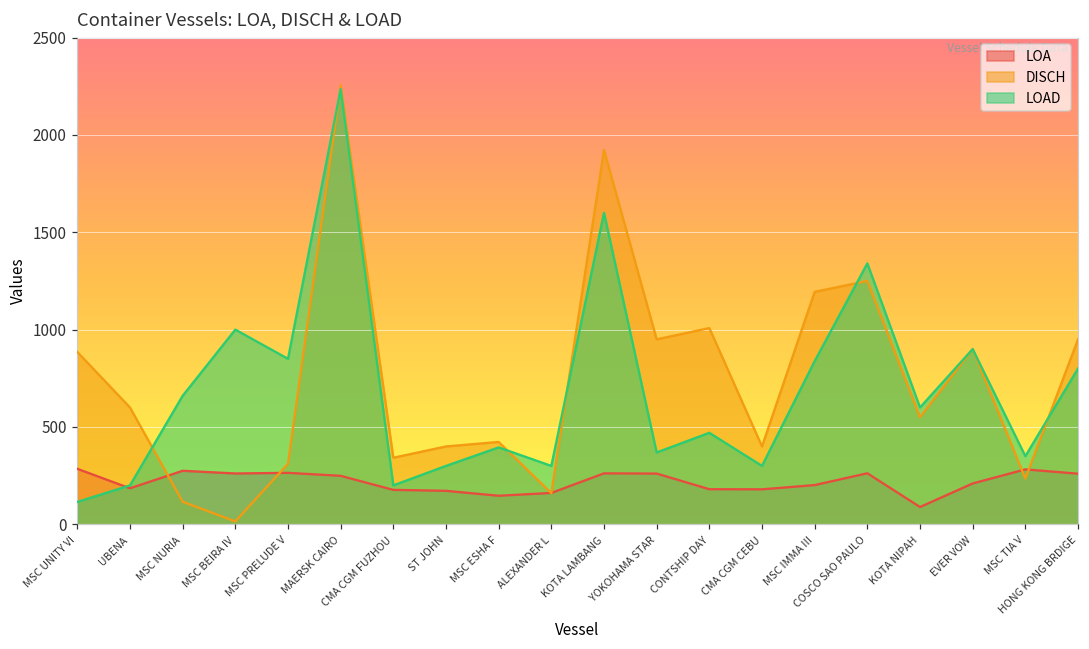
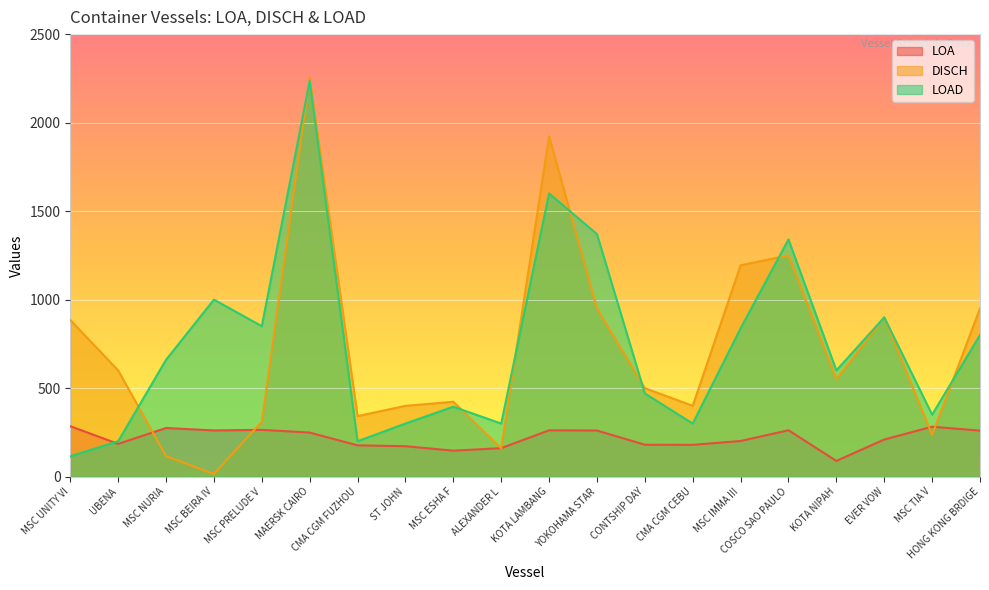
  {
    "LOA": {
      "MSC UNITY VI": 290,
      "UBENA": 190,
      "MSC NURIA": 270,
      "MSC BEIRA IV": 260,
      "MSC PRELUDE V": 260,
      "MAERSK CAIRO": 250,
      "CMA CGM FUZHOU": 180,
      "ST JOHN": 170,
      "MSC ESHA F": 150,
      "KOTA LAMBANG": 260,
      "YOKOHAMA STAR": 260,
      "CONTSHIP DAY": 180,
      "CMA CGM CEBU": 180,
      "MSC IMMA III": 200,
      "COSCO SAO PAULO": 260,
      "KOTA NIPAH": 90,
      "EVER VOW": 210,
      "MSC TIA V": 280,
      "HONG KONG BRDIGE": 260
    },
    "DISCH": {
      "MSC UNITY VI": 890,
      "UBENA": 600,
      "MSC NURIA": 120,
      "MSC BEIRA IV": 20,
      "MSC PRELUDE V": 310,
      "MAERSK CAIRO": 2250,
      "CMA CGM FUZHOU": 340,
      "ST JOHN": 400,
      "MSC ESHA F": 420,
      "KOTA LAMBANG": 1920,
      "YOKOHAMA STAR": 950,
-     "CONTSHIP DAY": 1010,
+     "CONTSHIP DAY": 500,
      "CMA CGM CEBU": 400,
      "MSC IMMA III": 1190,
      "COSCO SAO PAULO": 1250,
      "KOTA NIPAH": 550,
      "MSC TIA V": 240,
      "HONG KONG BRDIGE": 950
    },
    "LOAD": {
      "MSC UNITY VI": 120,
      "UBENA": 200,
      "MSC NURIA": 660,
      "MSC BEIRA IV": 1000,
      "MSC PRELUDE V": 850,
      "MAERSK CAIRO": 2240,
      "CMA CGM FUZHOU": 200,
      "ST JOHN": 300,
      "MSC ESHA F": 400,
      "ALEXANDER L": 300,
      "KOTA LAMBANG": 1600,
-     "YOKOHAMA STAR": 370,
+     "YOKOHAMA STAR": 1370,
      "CONTSHIP DAY": 470,
      "CMA CGM CEBU": 300,
      "MSC IMMA III": 840,
      "COSCO SAO PAULO": 1340,
      "KOTA NIPAH": 600,
      "MSC TIA V": 350,
      "HONG KONG BRDIGE": 800
    }
  }
